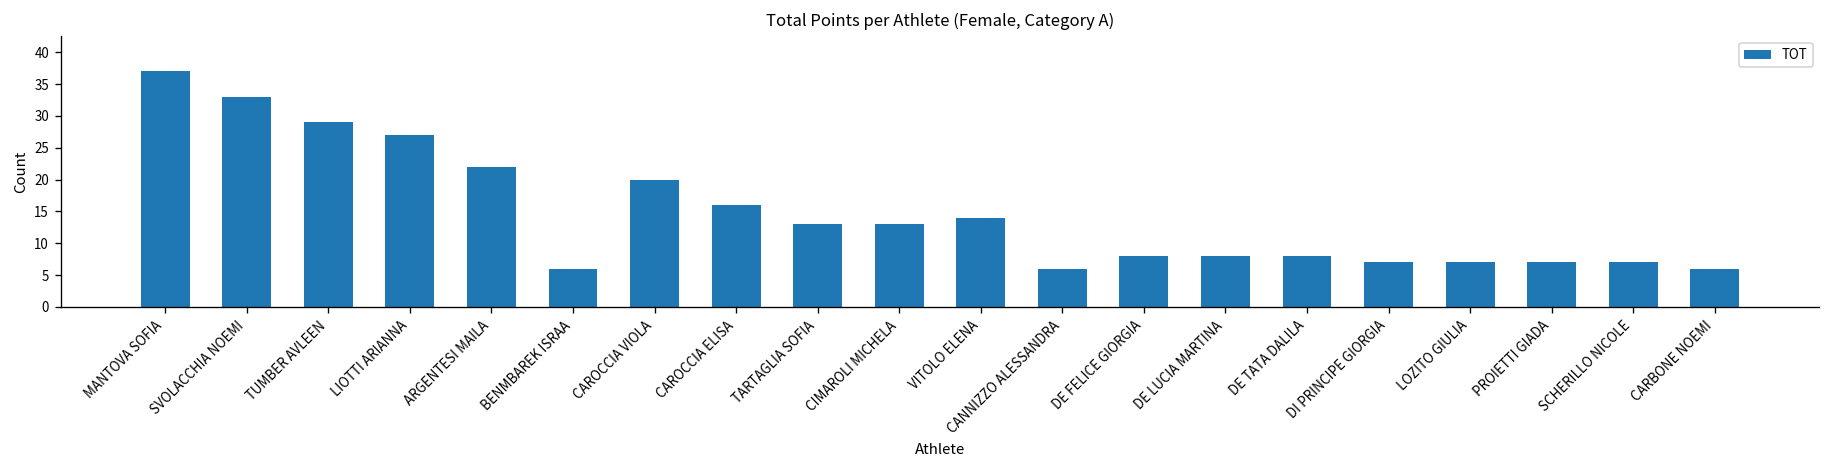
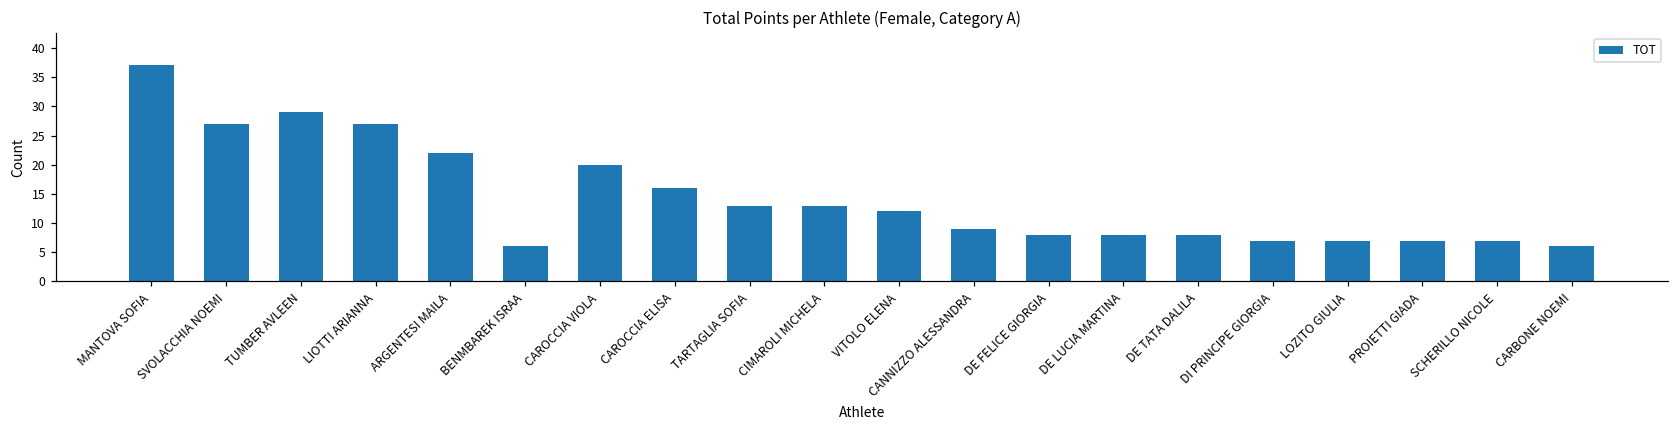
  {
    "MANTOVA SOFIA": 37,
-   "SVOLACCHIA NOEMI": 33,
+   "SVOLACCHIA NOEMI": 27,
    "TUMBER AVLEEN": 29,
    "LIOTTI ARIANNA": 27,
    "ARGENTESI MAILA": 22,
    "BENMBAREK ISRAA": 6,
    "CAROCCIA VIOLA": 20,
    "CAROCCIA ELISA": 16,
    "TARTAGLIA SOFIA": 13,
    "CIMAROLI MICHELA": 13,
-   "VITOLO ELENA": 14,
-   "CANNIZZO ALESSANDRA": 6,
+   "VITOLO ELENA": 12,
+   "CANNIZZO ALESSANDRA": 9,
    "DE FELICE GIORGIA": 8,
    "DE LUCIA MARTINA": 8,
    "DE TATA DALILA": 8,
    "DI PRINCIPE GIORGIA": 7,
    "LOZITO GIULIA": 7,
    "PROIETTI GIADA": 7,
    "SCHERILLO NICOLE": 7,
    "CARBONE NOEMI": 6
  }
